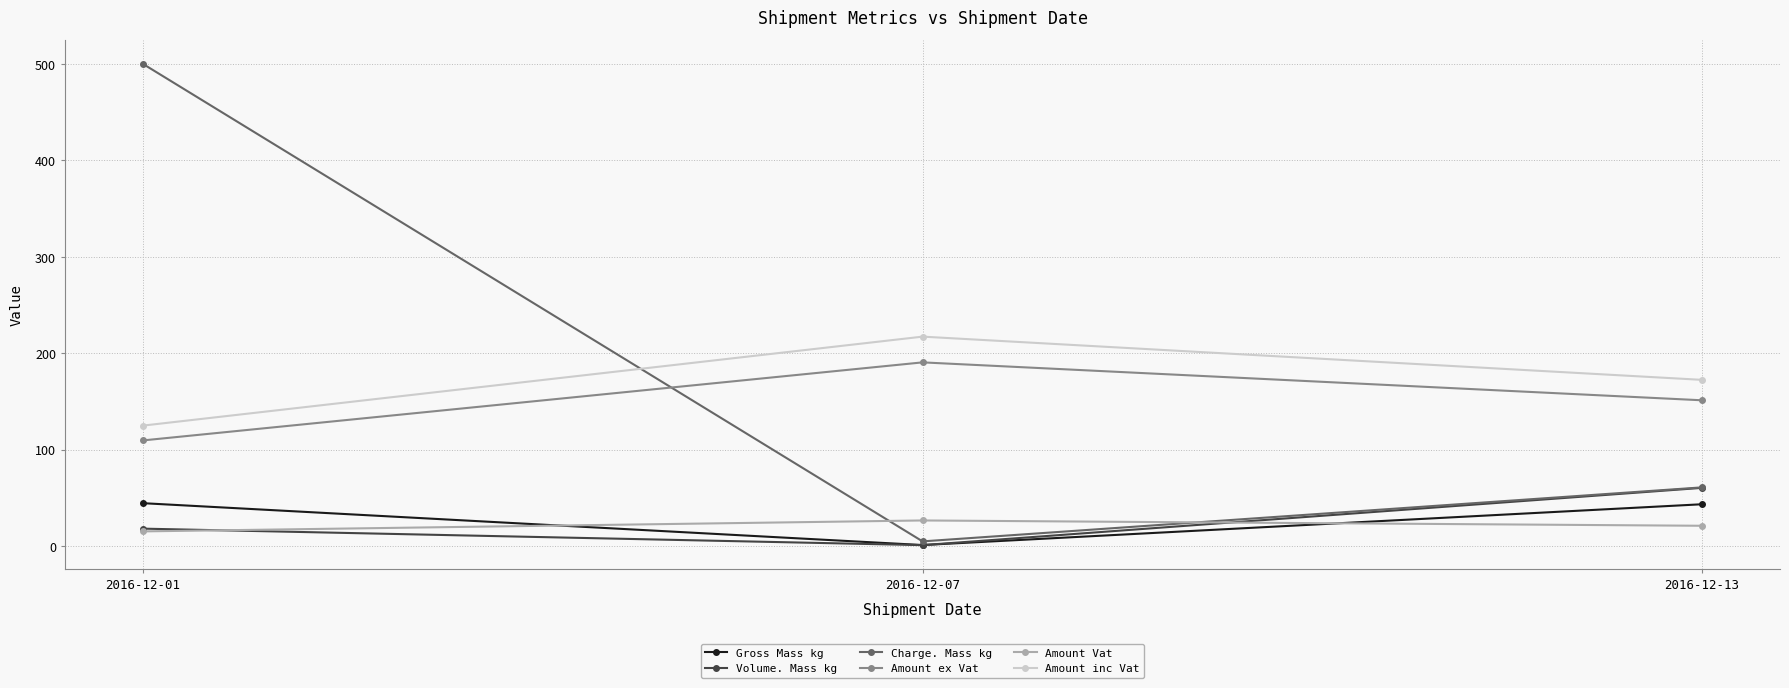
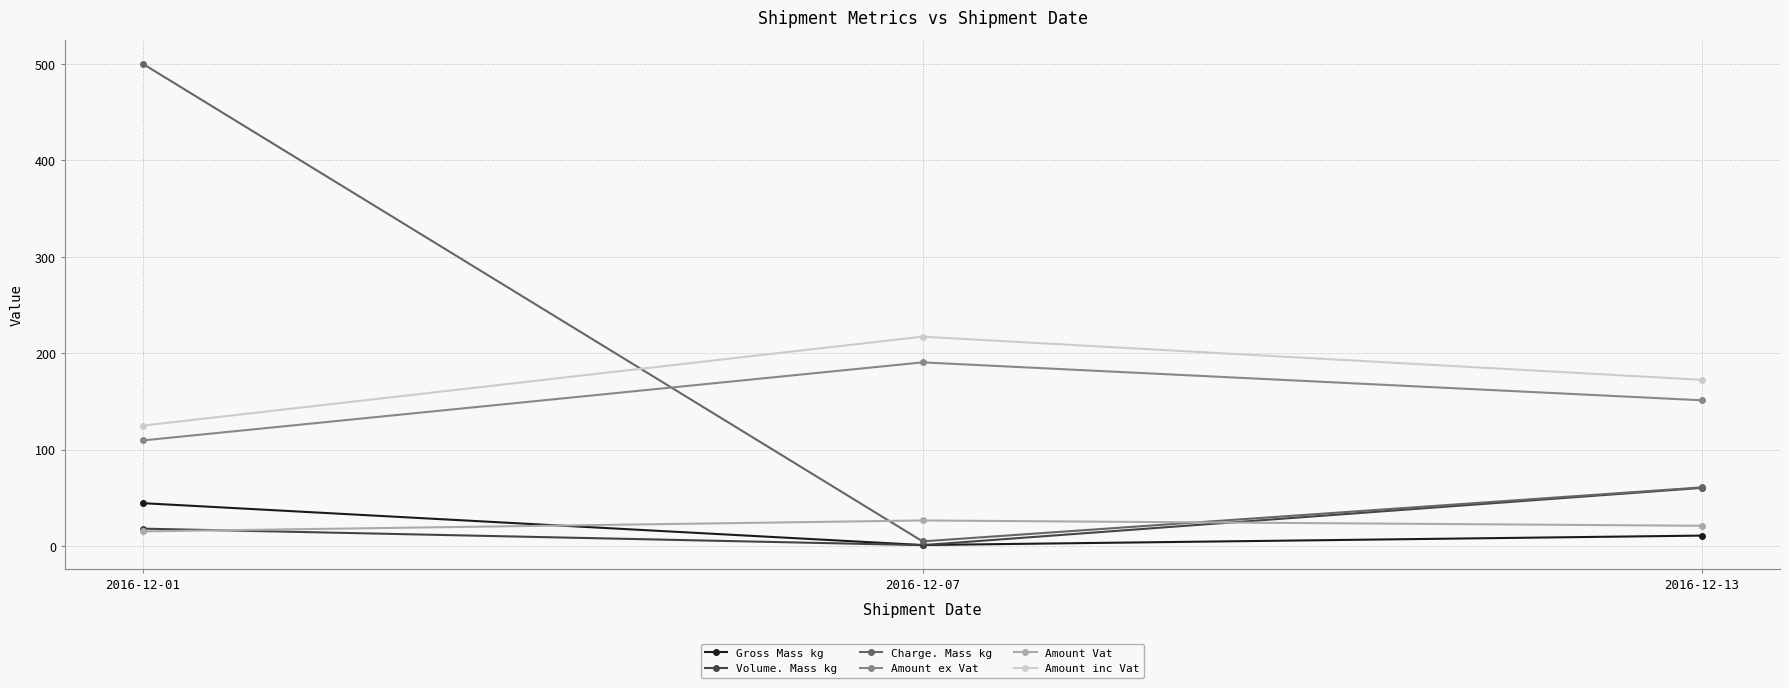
  {
    "Gross Mass kg": {
      "2016-12-01": 40,
-     "2016-12-13": 40
+     "2016-12-13": 10
    }
  }
